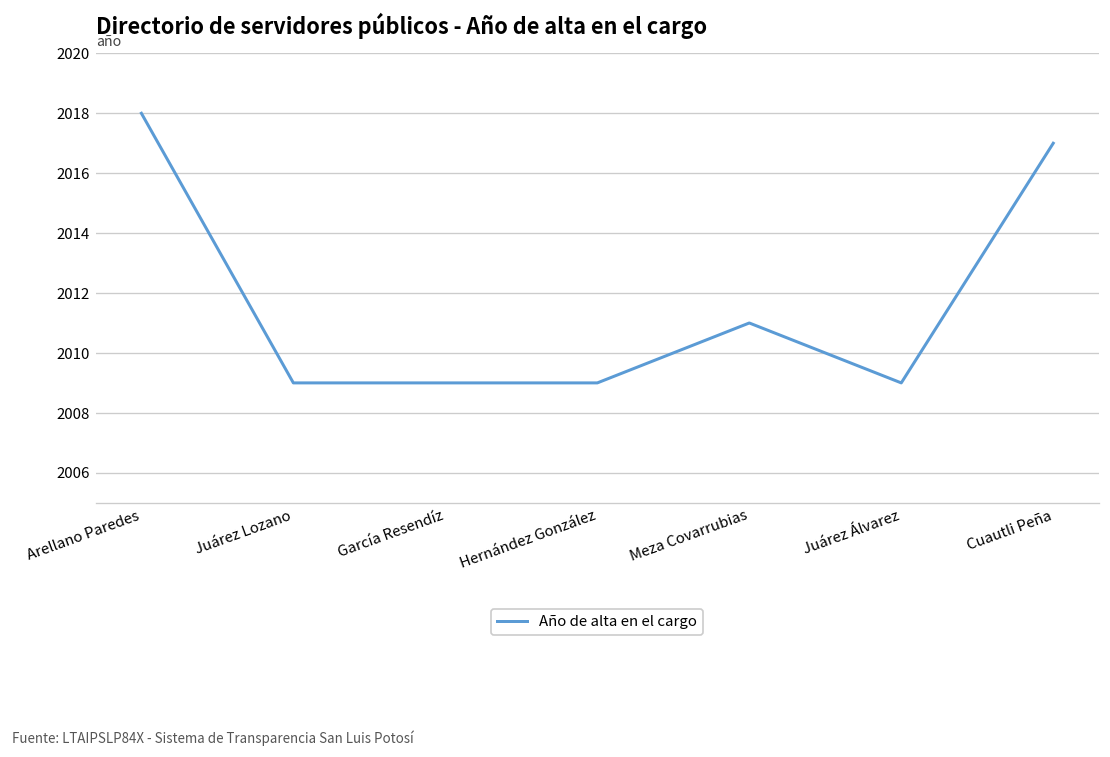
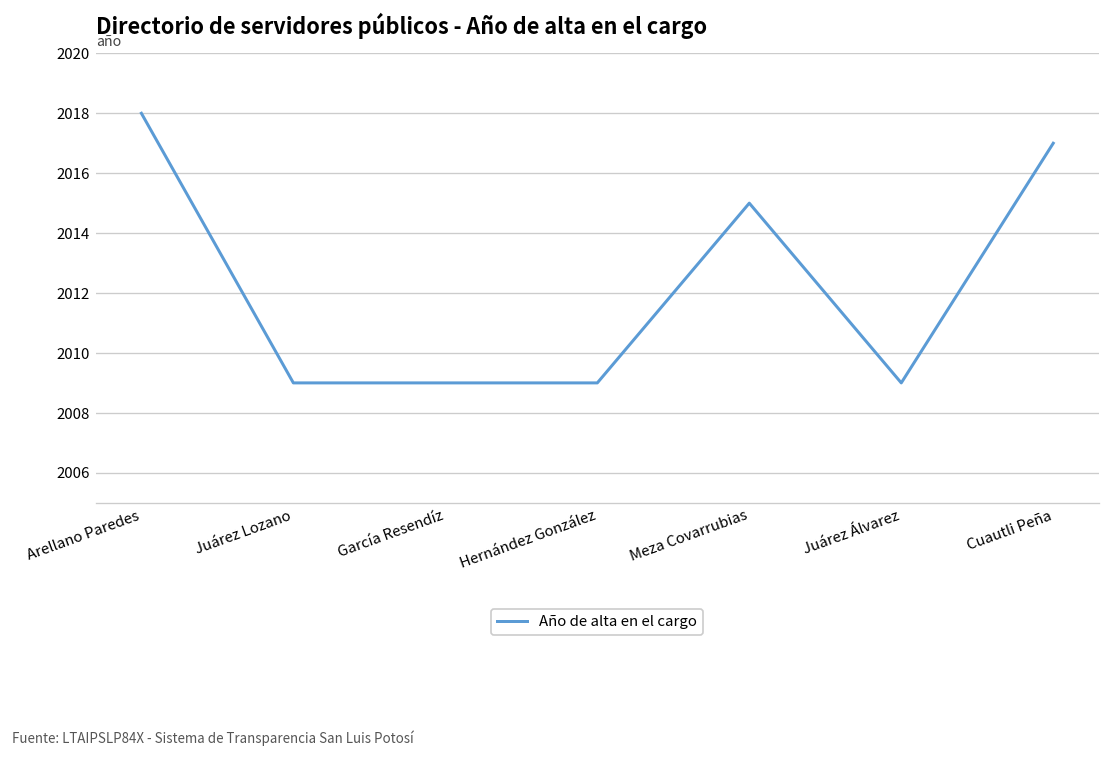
  {
    "Arellano Paredes": 2018,
    "Juárez Lozano": 2009,
    "García Resendíz": 2009,
    "Hernández González": 2009,
-   "Meza Covarrubias": 2011,
+   "Meza Covarrubias": 2015,
    "Juárez Álvarez": 2009,
    "Cuautli Peña": 2017
  }
